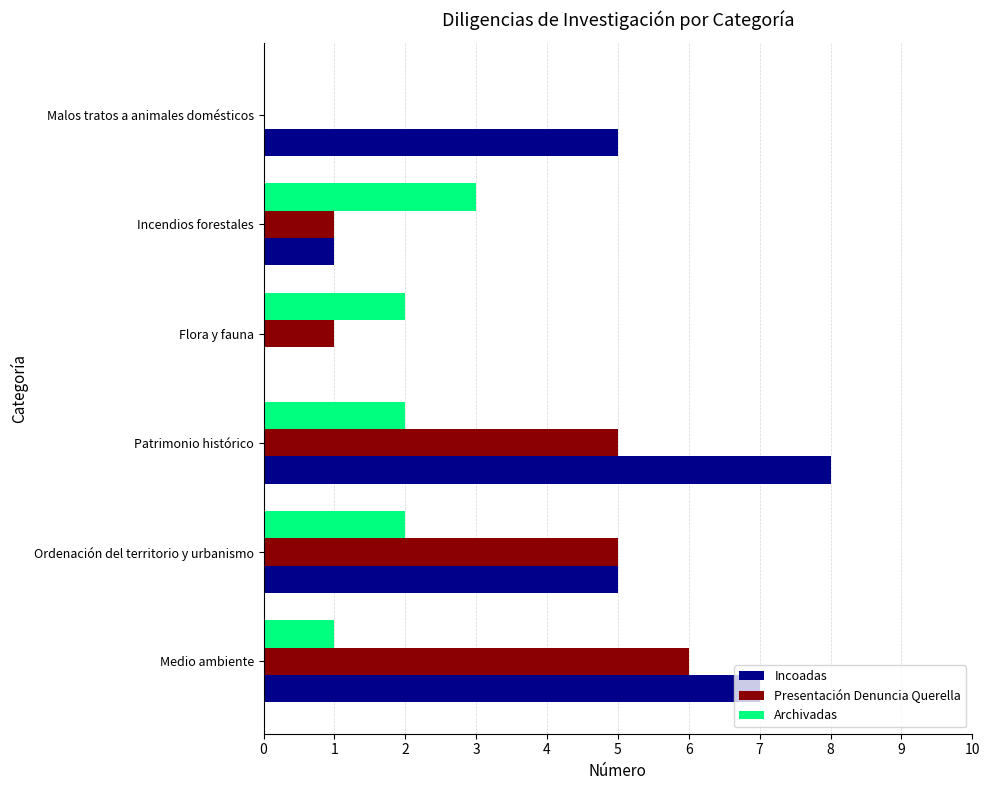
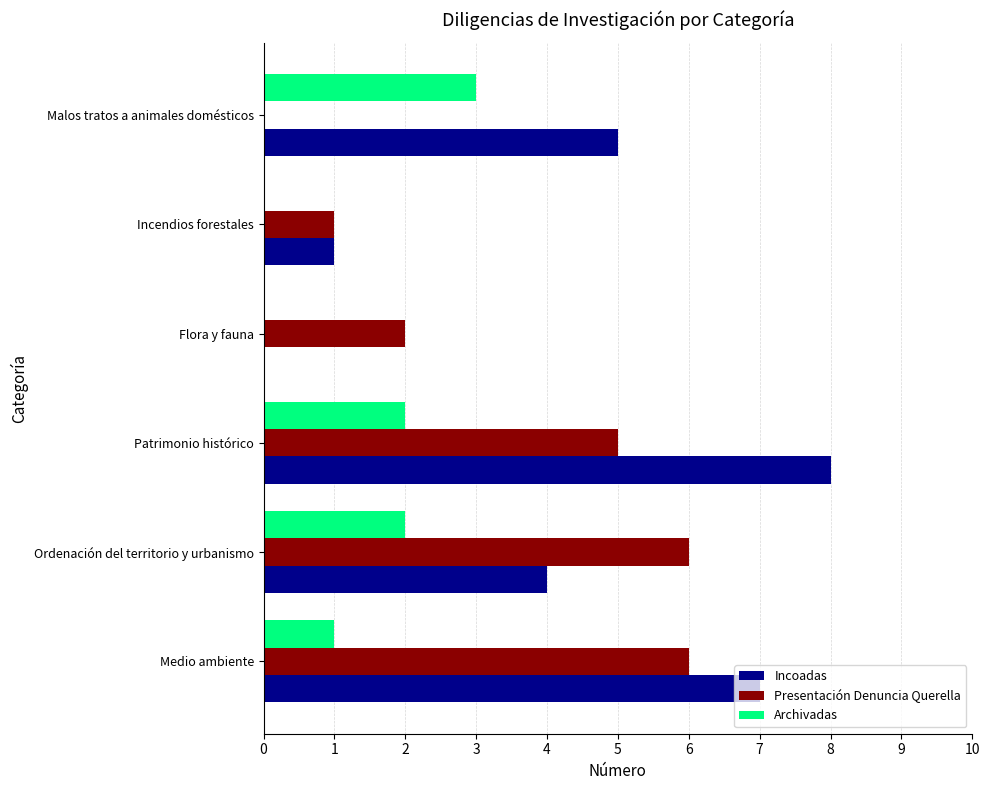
  {
    "Incoadas": {
      "Malos tratos a animales domésticos": 5,
      "Incendios forestales": 1,
      "Flora y fauna": 0,
      "Patrimonio histórico": 8,
-     "Ordenación del territorio y urbanismo": 5
+     "Ordenación del territorio y urbanismo": 4
    },
    "Presentación Denuncia Querella": {
      "Malos tratos a animales domésticos": 0,
      "Incendios forestales": 1,
-     "Flora y fauna": 1,
+     "Flora y fauna": 2,
      "Patrimonio histórico": 5,
-     "Ordenación del territorio y urbanismo": 5,
+     "Ordenación del territorio y urbanismo": 6,
      "Medio ambiente": 6
    },
    "Archivadas": {
-     "Malos tratos a animales domésticos": 0,
-     "Incendios forestales": 3,
-     "Flora y fauna": 2,
+     "Malos tratos a animales domésticos": 3,
+     "Incendios forestales": 0,
+     "Flora y fauna": 0,
      "Patrimonio histórico": 2,
      "Ordenación del territorio y urbanismo": 2,
      "Medio ambiente": 1
    }
  }
